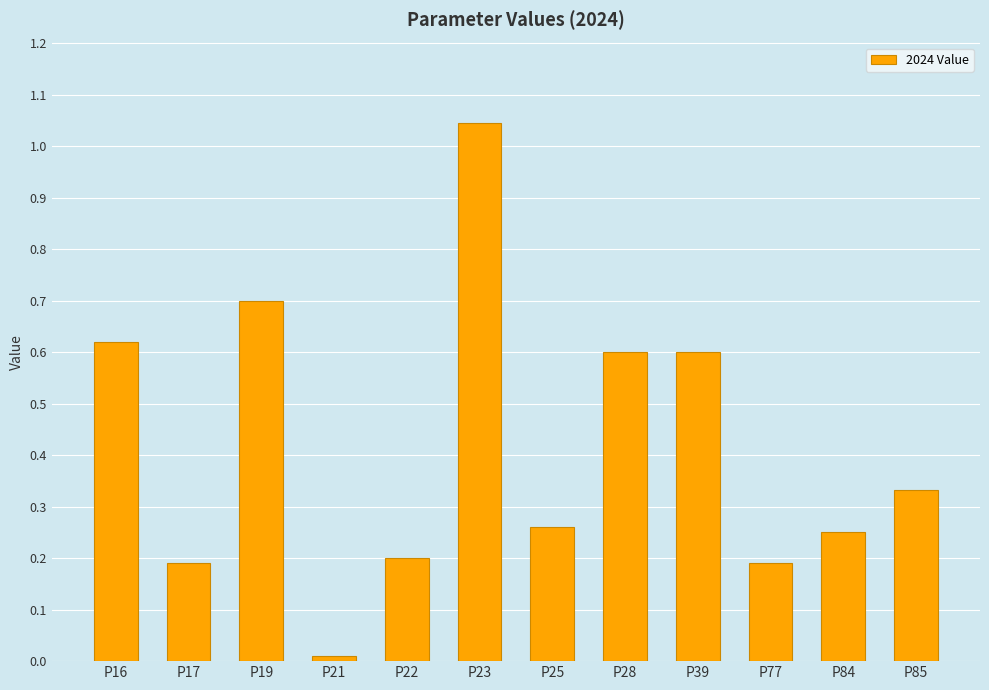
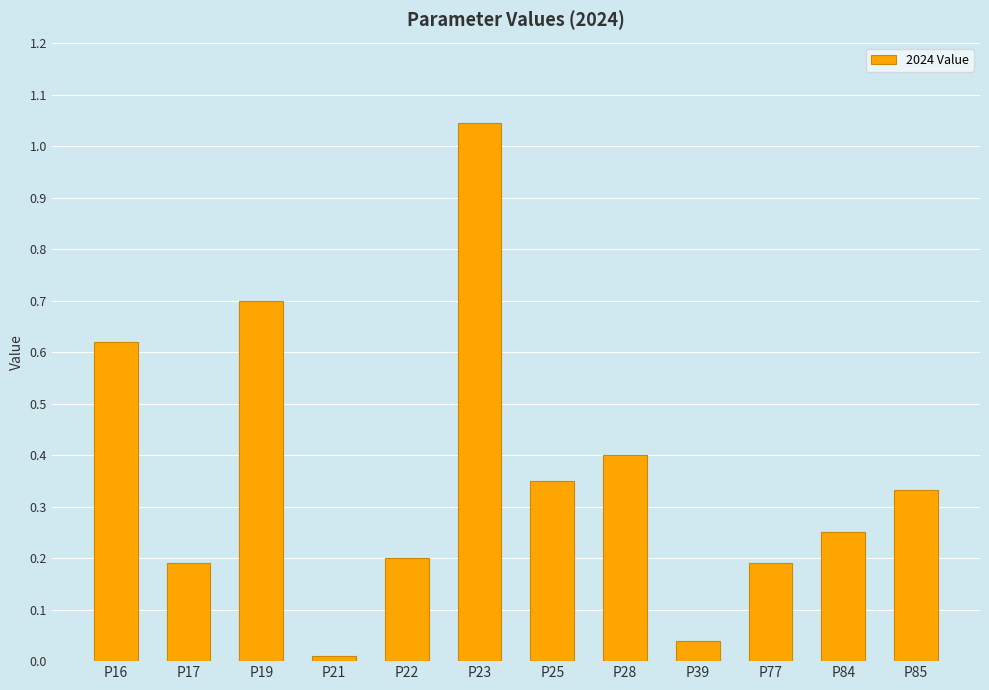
  {
    "P16": 0.62,
    "P17": 0.19,
    "P19": 0.70,
    "P21": 0.01,
    "P22": 0.20,
    "P23": 1.05,
-   "P25": 0.26,
-   "P28": 0.6,
-   "P39": 0.60,
+   "P25": 0.35,
+   "P28": 0.4,
+   "P39": 0.04,
    "P77": 0.19,
    "P84": 0.25,
    "P85": 0.33
  }
